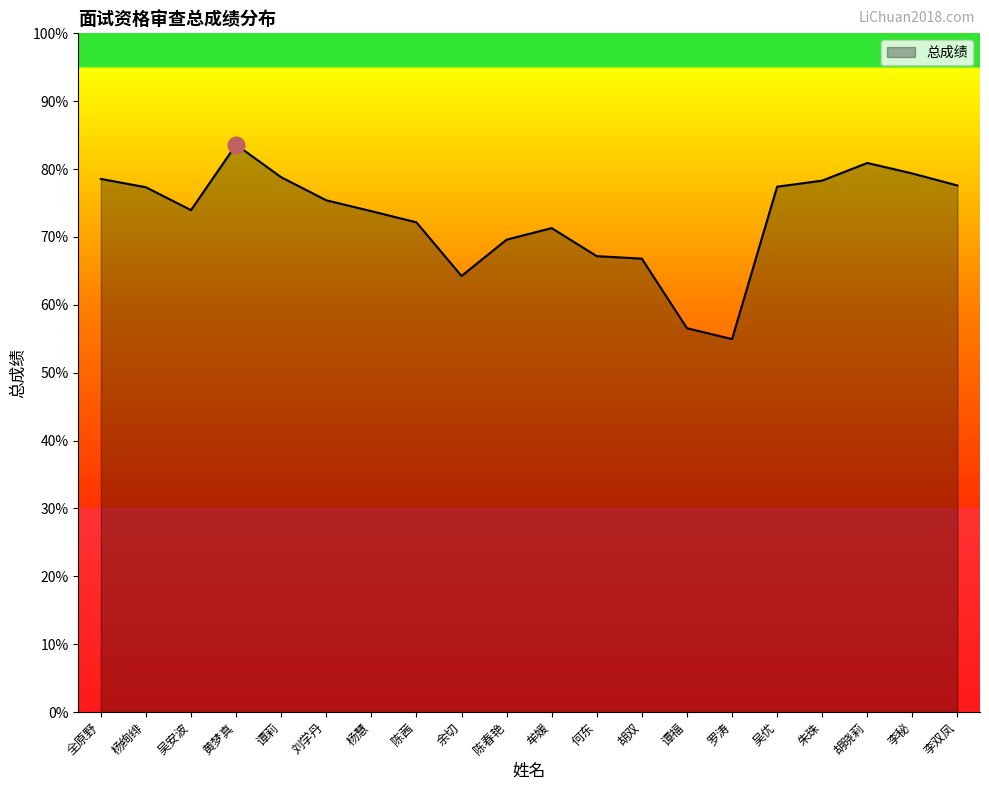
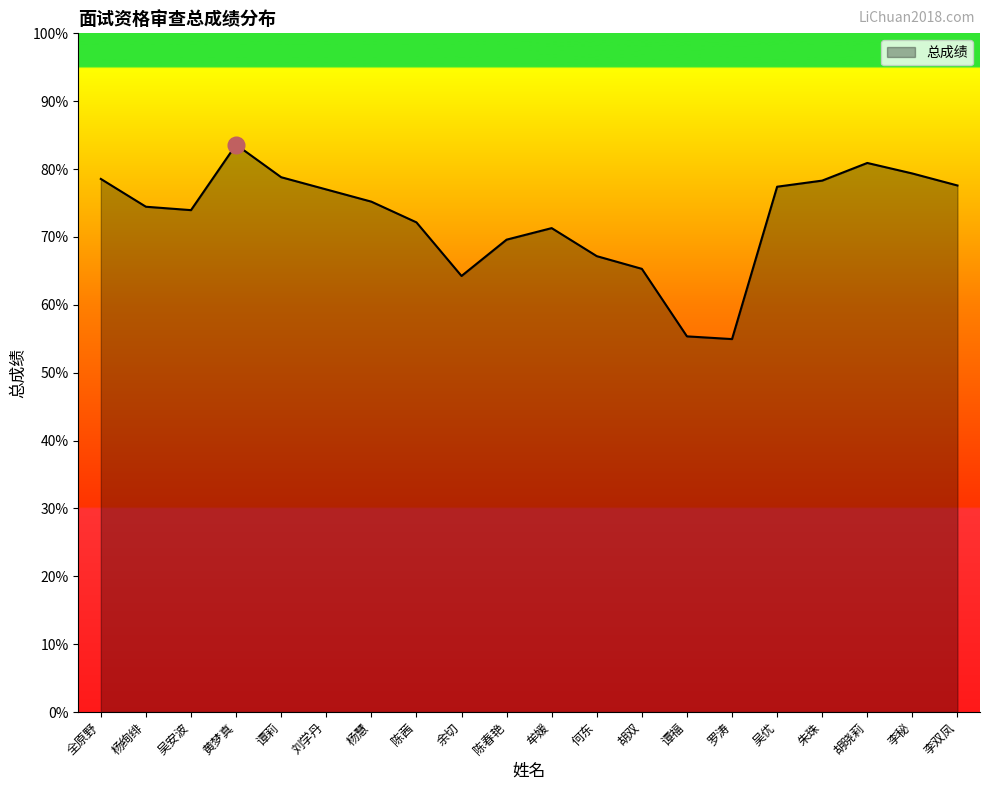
  {
    "总成绩": {
      "全原野": "79%",
-     "杨绚绯": "77%",
+     "杨绚绯": "74%",
      "吴安波": "74%",
      "谭莉": "79%",
-     "刘学丹": "75%",
-     "杨慧": "74%",
+     "刘学丹": "77%",
+     "杨慧": "75%",
      "陈茜": "72%",
      "余切": "64%",
      "陈春艳": "70%",
      "牟媛": "71%",
      "何东": "67%",
-     "胡双": "67%",
-     "谭福": "57%",
+     "胡双": "65%",
+     "谭福": "55%",
      "罗涛": "55%",
      "吴优": "77%",
      "朱珠": "78%",
      "胡晓莉": "81%",
      "李秘": "79%",
      "李双凤": "78%"
    }
  }
